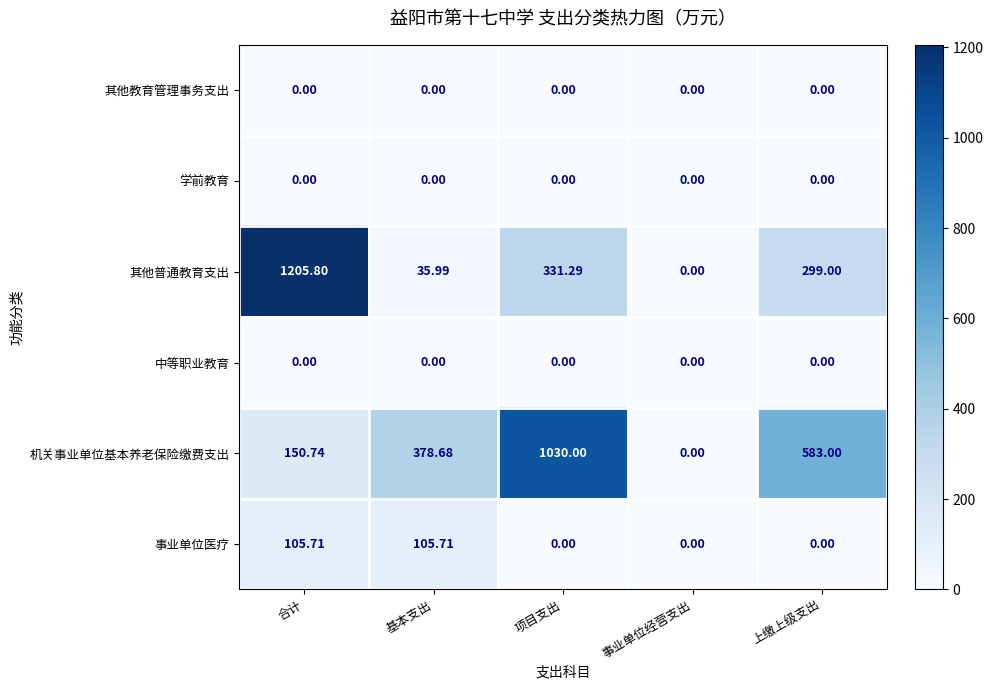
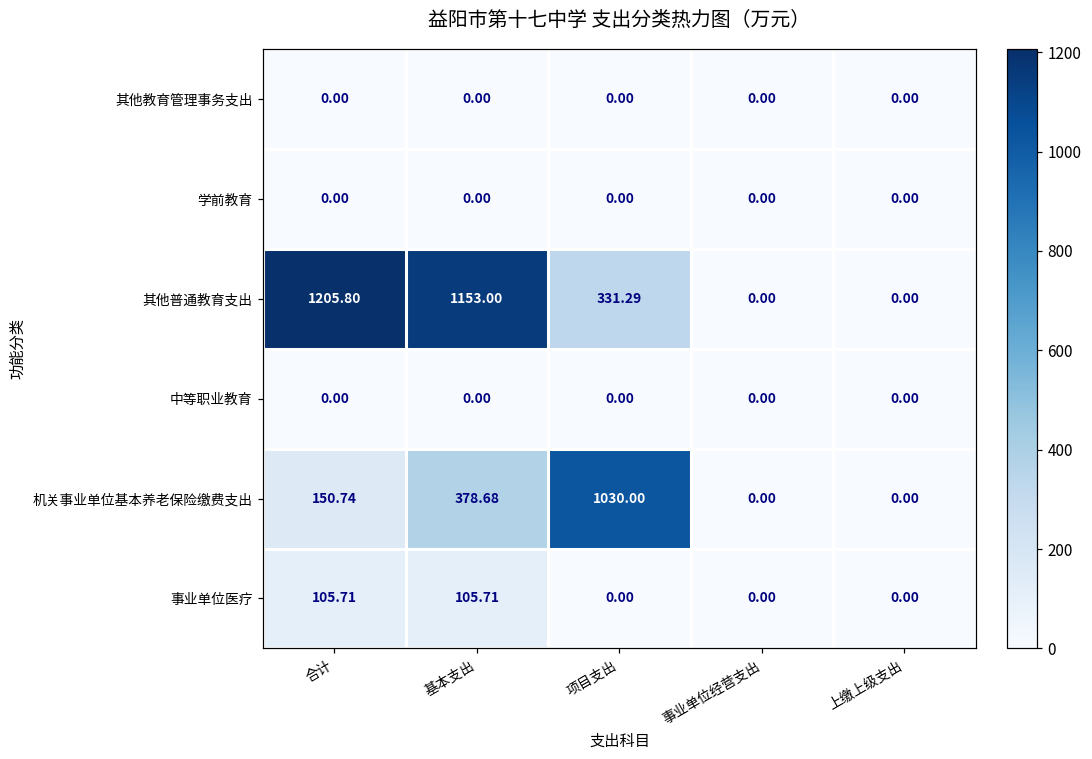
  {
    "其他教育管理事务支出": {
      "合计": 0.00,
      "基本支出": 0.00,
      "项目支出": 0.00,
      "事业单位经营支出": 0.00,
      "上缴上级支出": 0.00
    },
    "学前教育": {
      "合计": 0.00,
      "基本支出": 0.00,
      "项目支出": 0.00,
      "事业单位经营支出": 0.00,
      "上缴上级支出": 0.00
    },
    "其他普通教育支出": {
      "合计": 1205.80,
-     "基本支出": 35.99,
+     "基本支出": 1153.00,
      "项目支出": 331.29,
      "事业单位经营支出": 0.00,
-     "上缴上级支出": 299.00
+     "上缴上级支出": 0.00
    },
    "中等职业教育": {
      "合计": 0.00,
      "基本支出": 0.00,
      "项目支出": 0.00,
      "事业单位经营支出": 0.00,
      "上缴上级支出": 0.00
    },
    "机关事业单位基本养老保险缴费支出": {
      "合计": 150.74,
      "基本支出": 378.68,
      "项目支出": 1030.00,
      "事业单位经营支出": 0.00,
-     "上缴上级支出": 583.00
+     "上缴上级支出": 0.00
    },
    "事业单位医疗": {
      "合计": 105.71,
      "基本支出": 105.71,
      "项目支出": 0.00,
      "事业单位经营支出": 0.00,
      "上缴上级支出": 0.00
    }
  }
